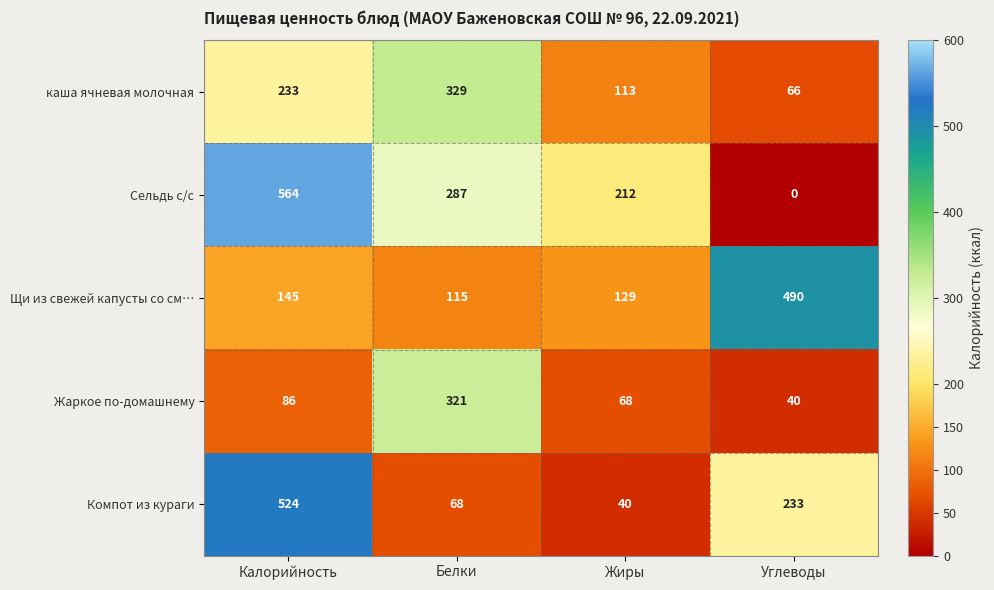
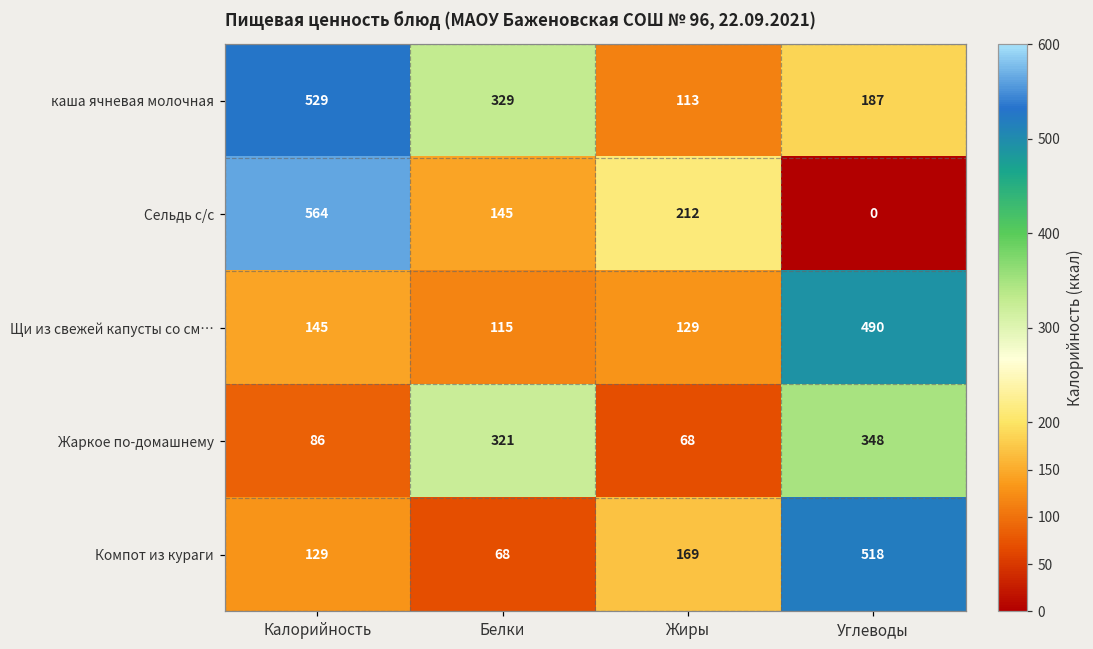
  {
    "каша ячневая молочная": {
-     "Калорийность": 233,
+     "Калорийность": 529,
      "Белки": 329,
      "Жиры": 113,
-     "Углеводы": 66
+     "Углеводы": 187
    },
    "Сельдь с/с": {
      "Калорийность": 564,
-     "Белки": 287,
+     "Белки": 145,
      "Жиры": 212,
      "Углеводы": 0
    },
    "Щи из свежей капусты со см…": {
      "Калорийность": 145,
      "Белки": 115,
      "Жиры": 129,
      "Углеводы": 490
    },
    "Жаркое по-домашнему": {
      "Калорийность": 86,
      "Белки": 321,
      "Жиры": 68,
-     "Углеводы": 40
+     "Углеводы": 348
    },
    "Компот из кураги": {
-     "Калорийность": 524,
+     "Калорийность": 129,
      "Белки": 68,
-     "Жиры": 40,
-     "Углеводы": 233
+     "Жиры": 169,
+     "Углеводы": 518
    }
  }
